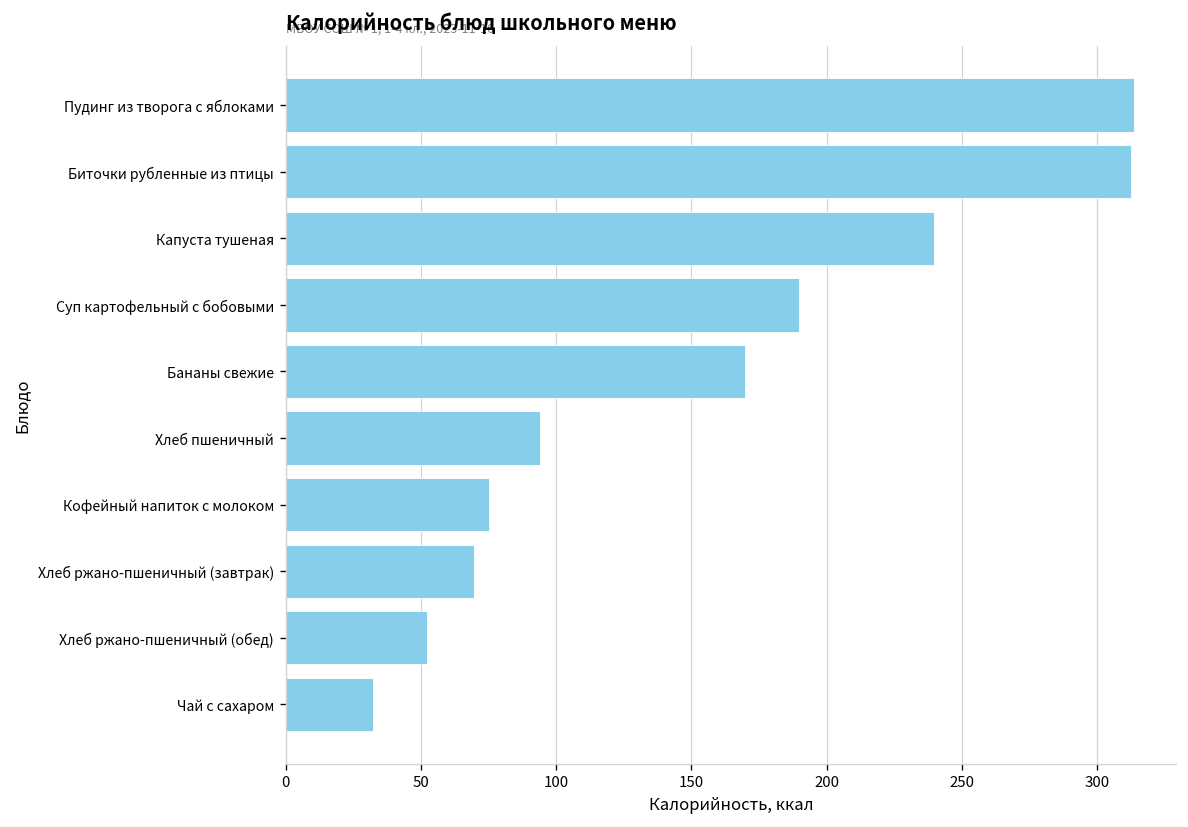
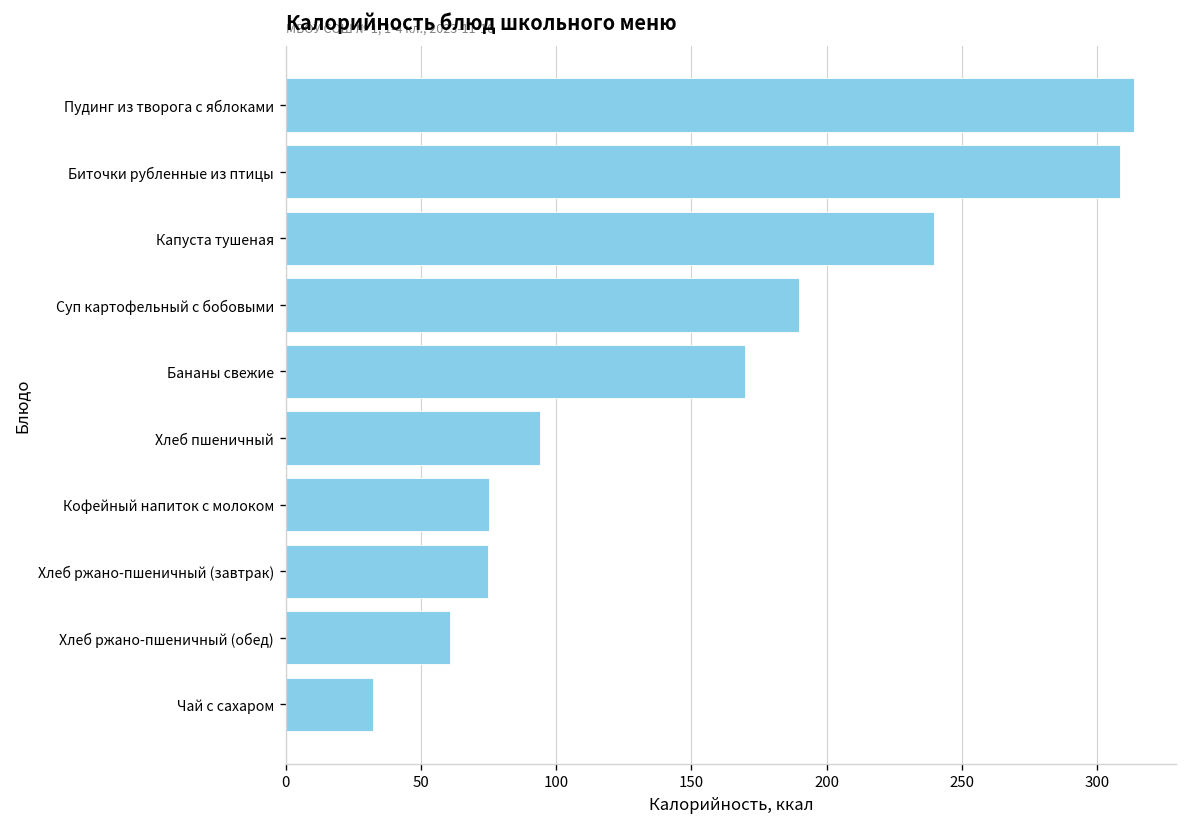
  {
    "Пудинг из творога с яблоками": 314,
-   "Биточки рубленные из птицы": 313,
+   "Биточки рубленные из птицы": 309,
    "Капуста тушеная": 240,
    "Суп картофельный с бобовыми": 190,
    "Бананы свежие": 170,
    "Хлеб пшеничный": 94,
    "Кофейный напиток с молоком": 75,
-   "Хлеб ржано-пшеничный (завтрак)": 70,
-   "Хлеб ржано-пшеничный (обед)": 52,
+   "Хлеб ржано-пшеничный (завтрак)": 75,
+   "Хлеб ржано-пшеничный (обед)": 61,
    "Чай с сахаром": 32
  }
